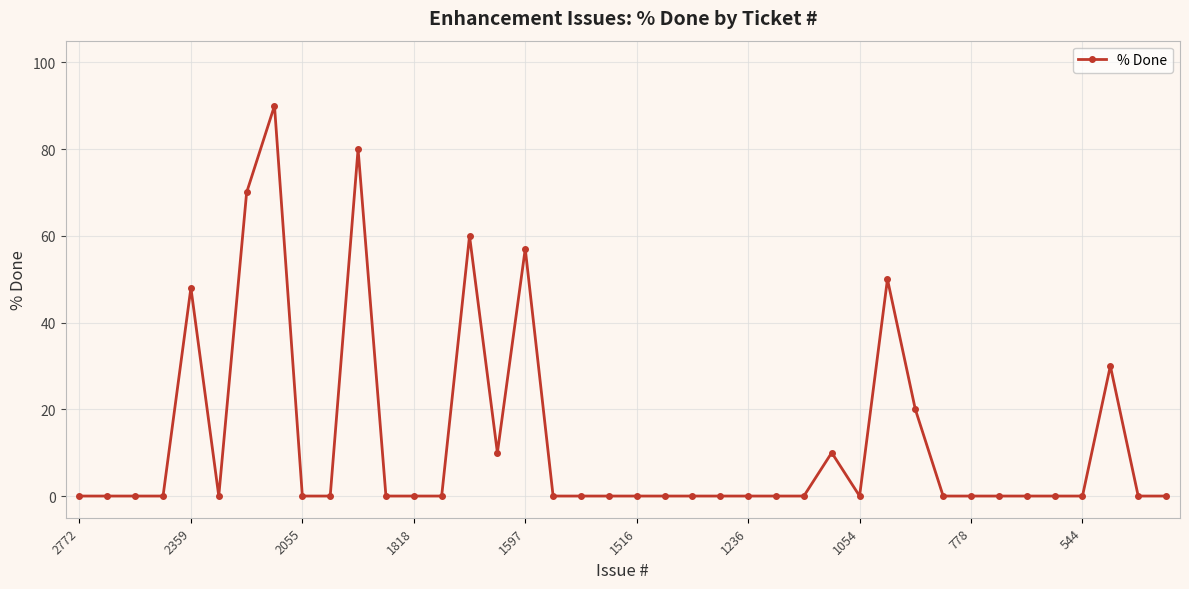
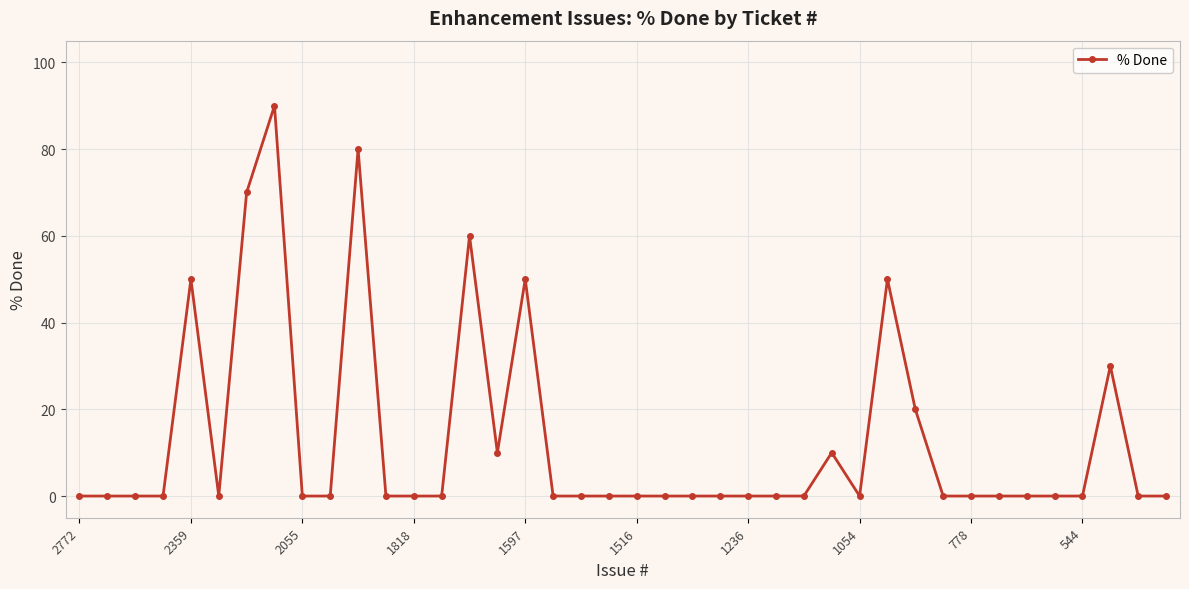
  {
    "2772": 0,
-   "2359": 48,
+   "2359": 50,
    "2055": 0,
    "1818": 0,
-   "1597": 57,
+   "1597": 50,
    "1516": 0,
    "1236": 0,
    "1054": 0,
    "778": 0,
    "544": 0
  }
